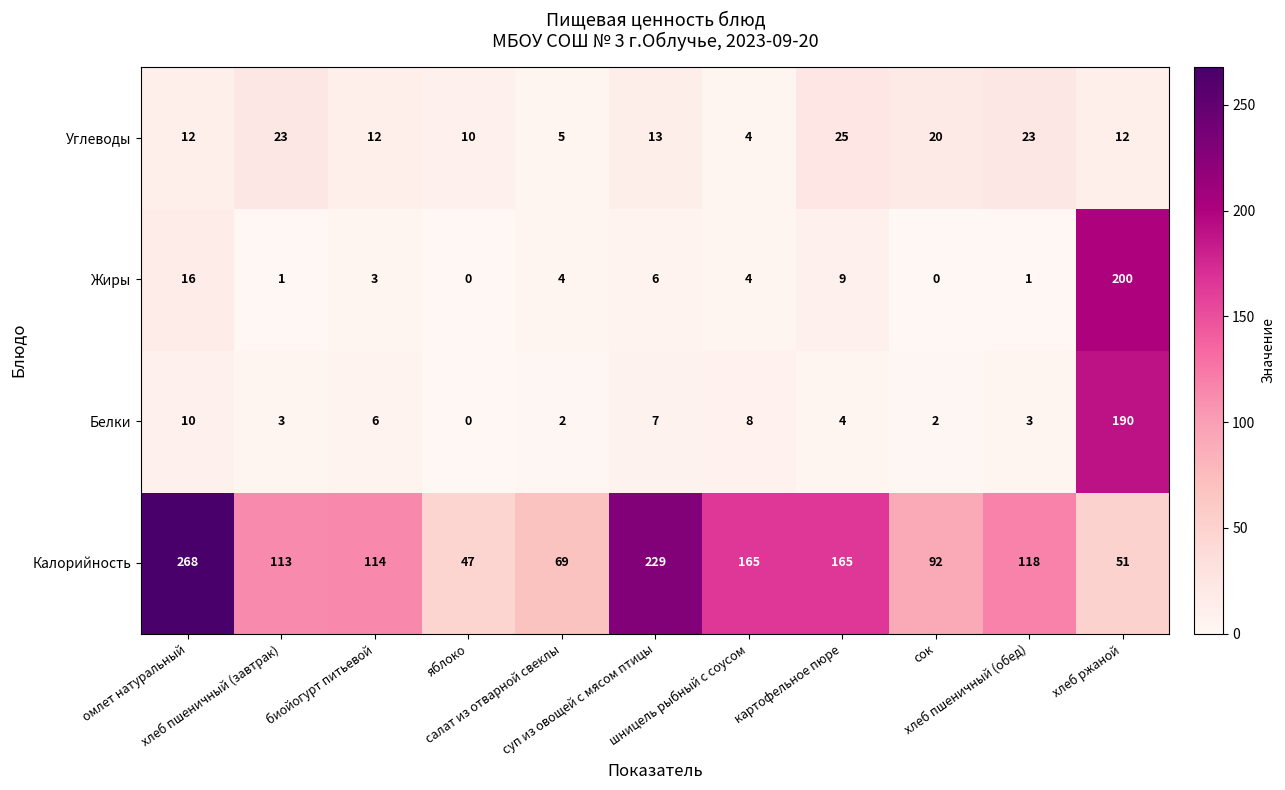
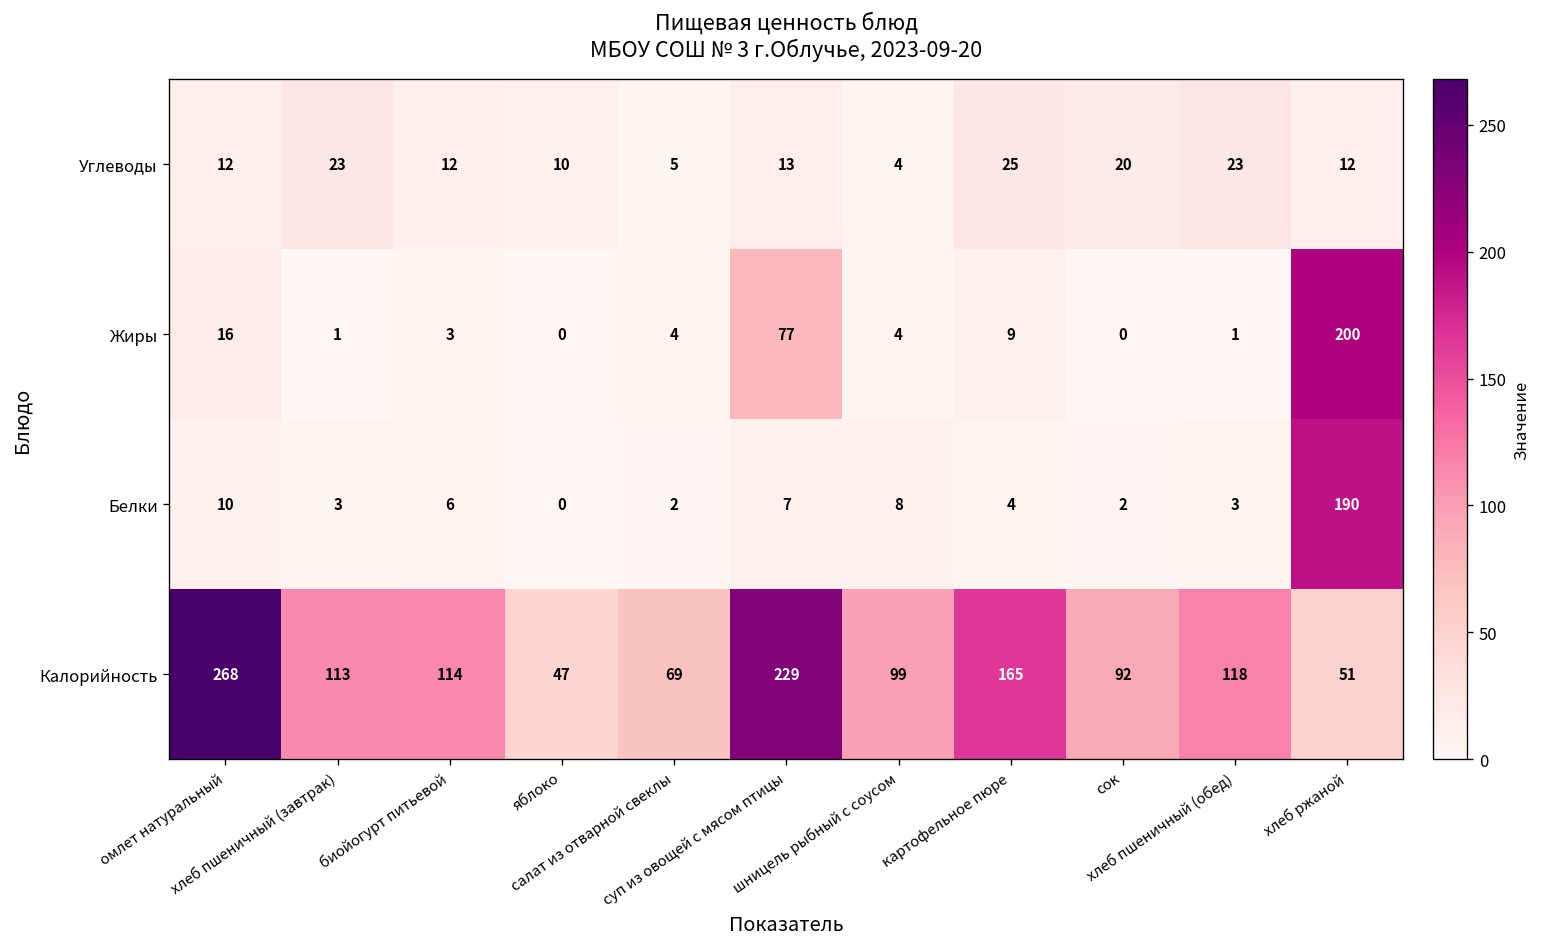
  {
    "Углеводы": {
      "омлет натуральный": 12,
      "хлеб пшеничный (завтрак)": 23,
      "биойогурт питьевой": 12,
      "яблоко": 10,
      "салат из отварной свеклы": 5,
      "суп из овощей с мясом птицы": 13,
      "шницель рыбный с соусом": 4,
      "картофельное пюре": 25,
      "сок": 20,
      "хлеб пшеничный (обед)": 23,
      "хлеб ржаной": 12
    },
    "Жиры": {
      "омлет натуральный": 16,
      "хлеб пшеничный (завтрак)": 1,
      "биойогурт питьевой": 3,
      "яблоко": 0,
      "салат из отварной свеклы": 4,
-     "суп из овощей с мясом птицы": 6,
+     "суп из овощей с мясом птицы": 77,
      "шницель рыбный с соусом": 4,
      "картофельное пюре": 9,
      "сок": 0,
      "хлеб пшеничный (обед)": 1,
      "хлеб ржаной": 200
    },
    "Белки": {
      "омлет натуральный": 10,
      "хлеб пшеничный (завтрак)": 3,
      "биойогурт питьевой": 6,
      "яблоко": 0,
      "салат из отварной свеклы": 2,
      "суп из овощей с мясом птицы": 7,
      "шницель рыбный с соусом": 8,
      "картофельное пюре": 4,
      "сок": 2,
      "хлеб пшеничный (обед)": 3,
      "хлеб ржаной": 190
    },
    "Калорийность": {
      "омлет натуральный": 268,
      "хлеб пшеничный (завтрак)": 113,
      "биойогурт питьевой": 114,
      "яблоко": 47,
      "салат из отварной свеклы": 69,
      "суп из овощей с мясом птицы": 229,
-     "шницель рыбный с соусом": 165,
+     "шницель рыбный с соусом": 99,
      "картофельное пюре": 165,
      "сок": 92,
      "хлеб пшеничный (обед)": 118,
      "хлеб ржаной": 51
    }
  }
